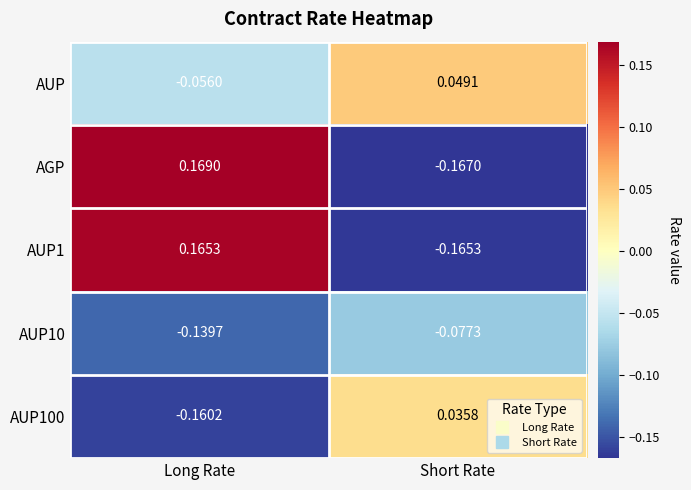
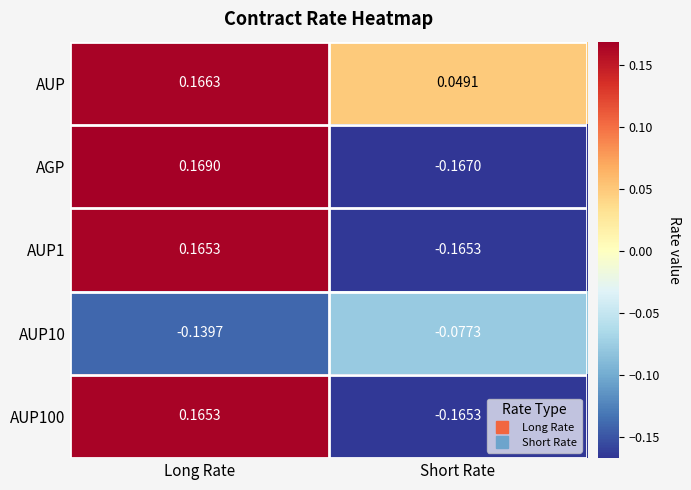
  {
    "AUP": {
-     "Long Rate": -0.0560,
+     "Long Rate": 0.1663,
      "Short Rate": 0.0491
    },
    "AGP": {
      "Long Rate": 0.1690,
      "Short Rate": -0.1670
    },
    "AUP1": {
      "Long Rate": 0.1653,
      "Short Rate": -0.1653
    },
    "AUP10": {
      "Long Rate": -0.1397,
      "Short Rate": -0.0773
    },
    "AUP100": {
-     "Long Rate": -0.1602,
-     "Short Rate": 0.0358
+     "Long Rate": 0.1653,
+     "Short Rate": -0.1653
    }
  }
